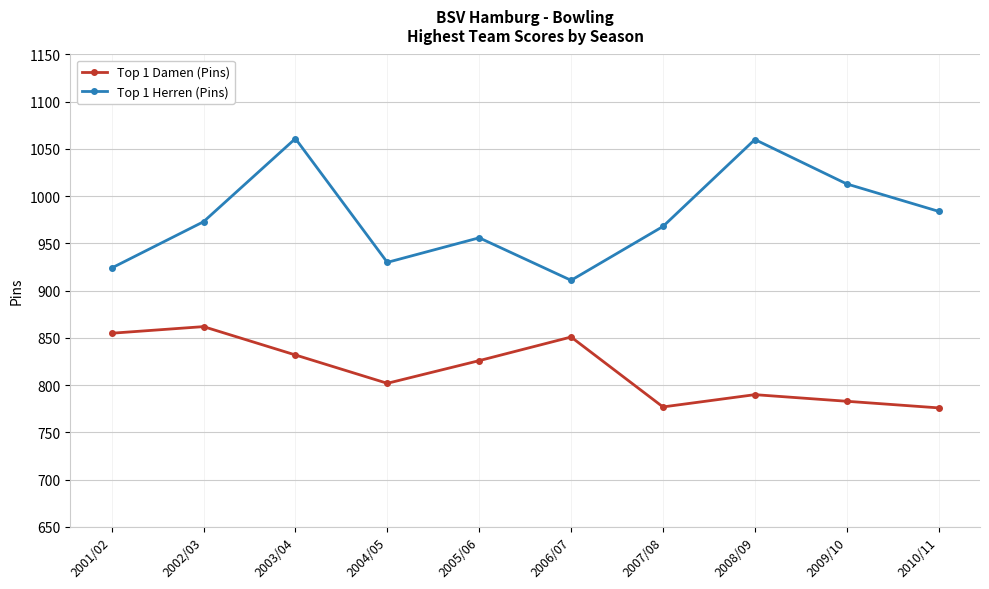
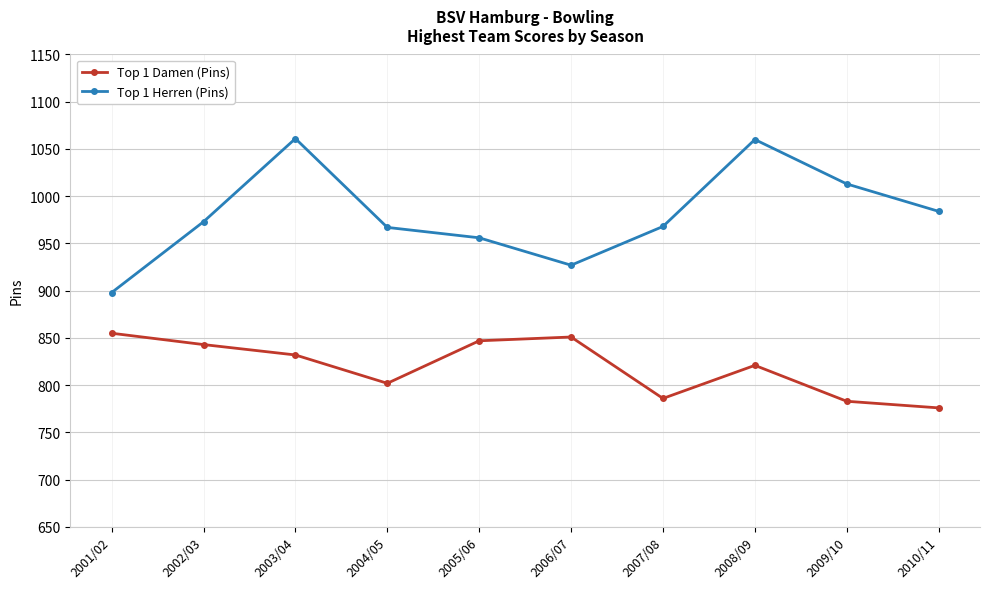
  {
    "Top 1 Damen (Pins)": {
      "2001/02": 860,
-     "2002/03": 860,
+     "2002/03": 840,
      "2003/04": 830,
      "2004/05": 800,
-     "2005/06": 830,
+     "2005/06": 850,
      "2006/07": 850,
-     "2007/08": 780,
-     "2008/09": 790,
+     "2007/08": 790,
+     "2008/09": 820,
      "2009/10": 780,
      "2010/11": 780
    },
    "Top 1 Herren (Pins)": {
-     "2001/02": 920,
+     "2001/02": 900,
      "2002/03": 970,
      "2003/04": 1060,
-     "2004/05": 930,
+     "2004/05": 970,
      "2005/06": 960,
-     "2006/07": 910,
+     "2006/07": 930,
      "2007/08": 970,
      "2008/09": 1060,
      "2009/10": 1010,
      "2010/11": 980
    }
  }
